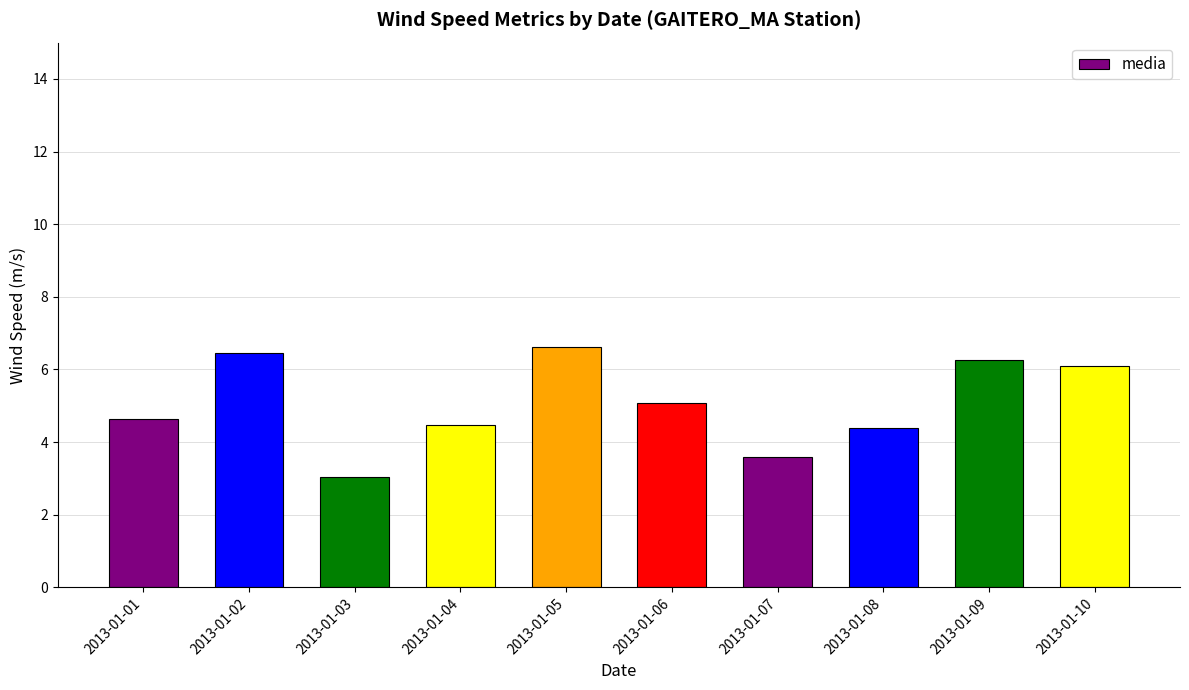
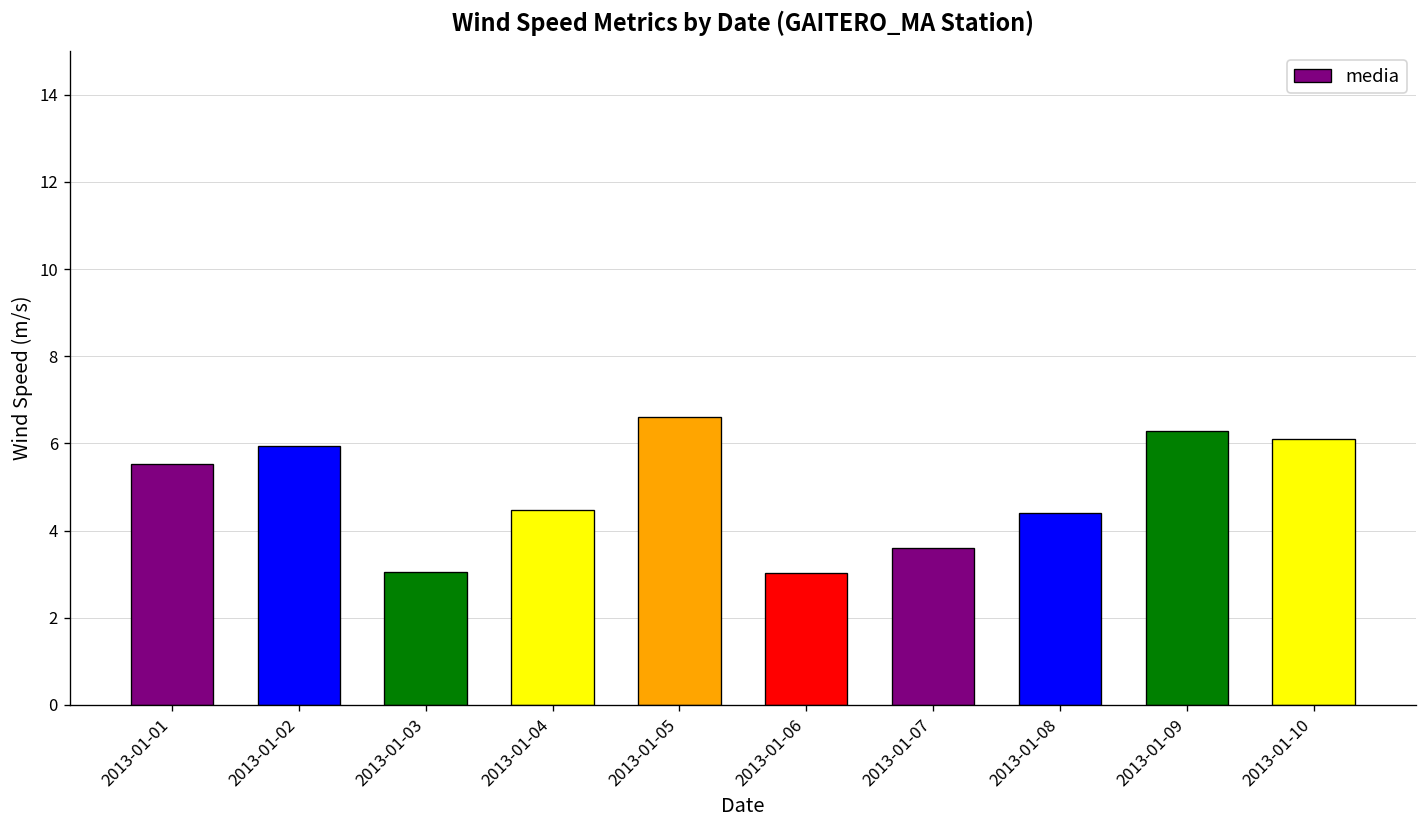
  {
-   "2013-01-01": 4.6,
-   "2013-01-02": 6.5,
+   "2013-01-01": 5.5,
+   "2013-01-02": 6.0,
    "2013-01-03": 3.0,
    "2013-01-04": 4.5,
    "2013-01-05": 6.6,
-   "2013-01-06": 5.1,
+   "2013-01-06": 3.0,
    "2013-01-07": 3.6,
    "2013-01-08": 4.4,
    "2013-01-09": 6.3,
    "2013-01-10": 6.1
  }
